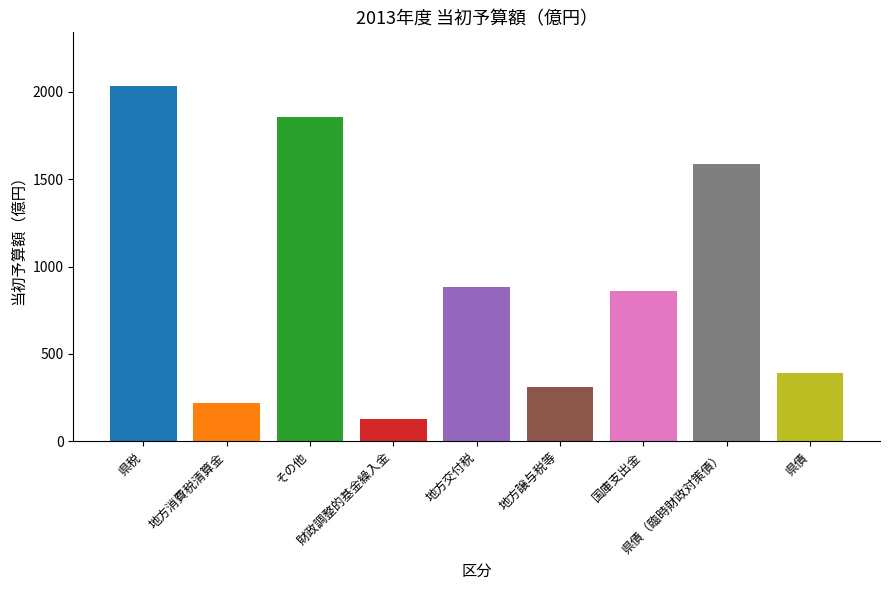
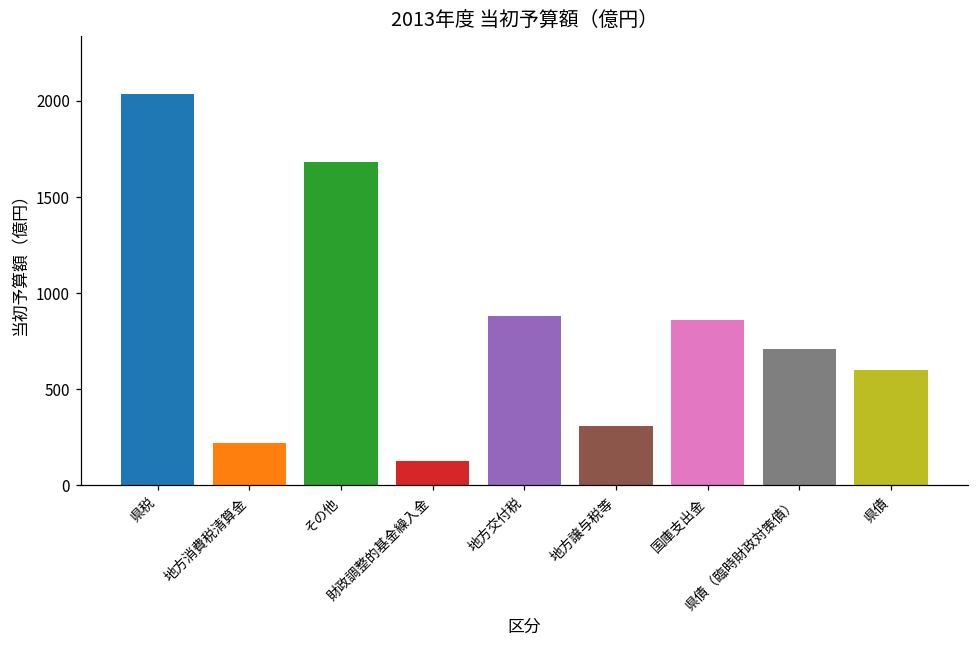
  {
    "県税": 2040,
    "地方消費税清算金": 220,
-   "その他": 1860,
+   "その他": 1680,
    "財政調整的基金繰入金": 130,
    "地方交付税": 880,
    "地方譲与税等": 310,
    "国庫支出金": 860,
-   "県債（臨時財政対策債）": 1590,
-   "県債": 390
+   "県債（臨時財政対策債）": 710,
+   "県債": 600
  }
